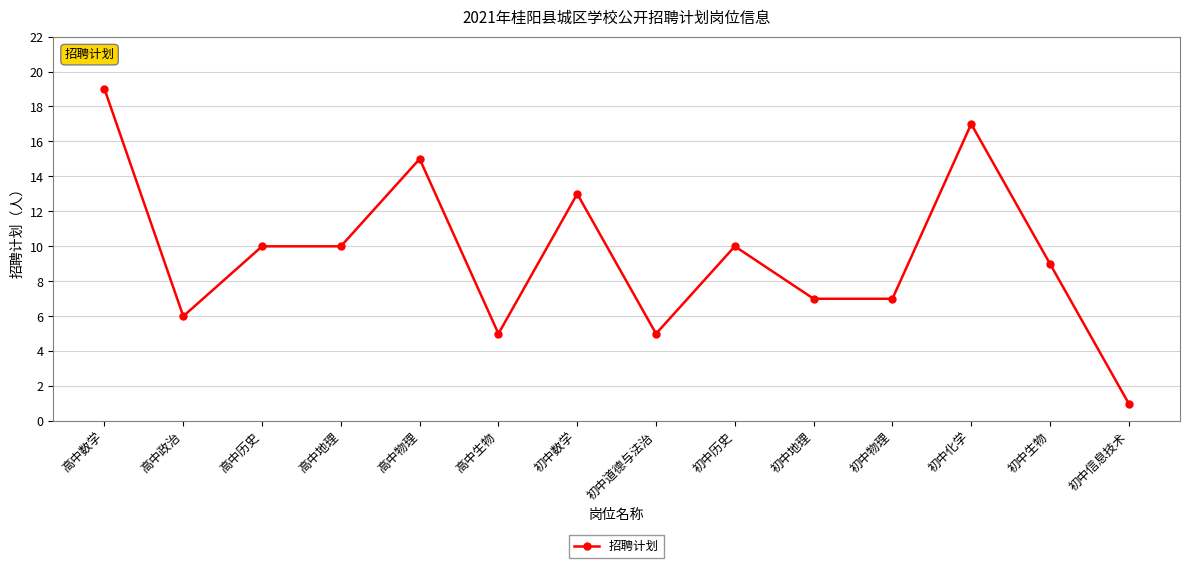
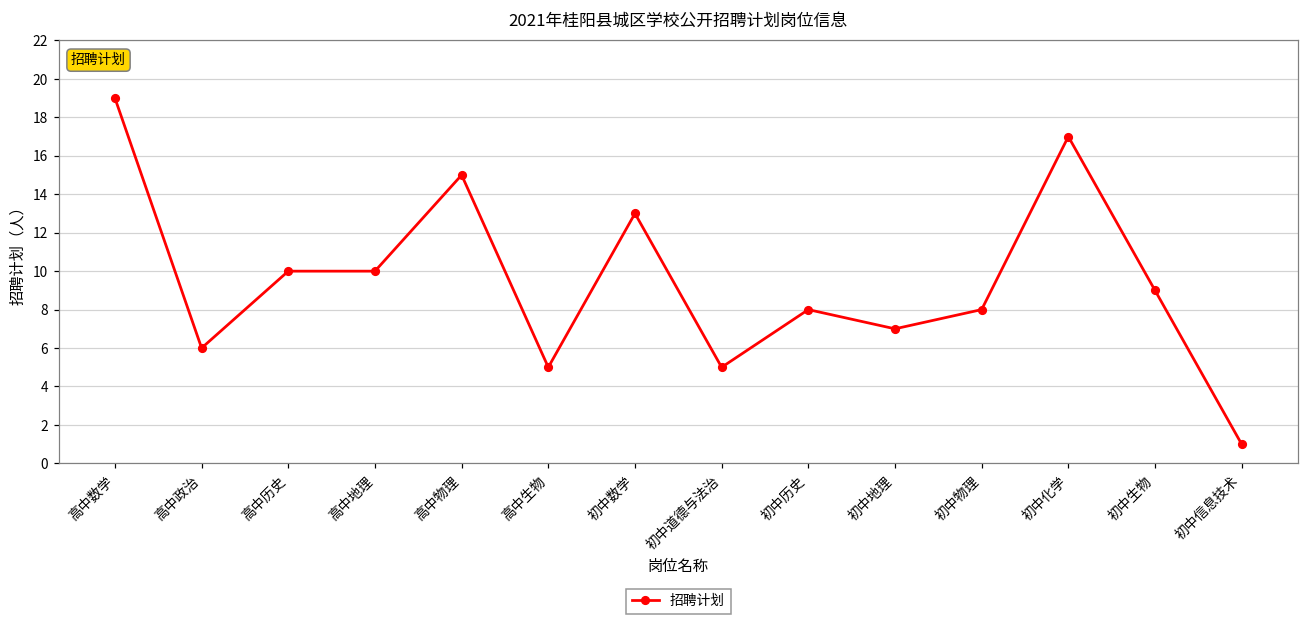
  {
    "高中数学": 19,
    "高中政治": 6,
    "高中历史": 10,
    "高中地理": 10,
    "高中物理": 15,
    "高中生物": 5,
    "初中数学": 13,
    "初中道德与法治": 5,
-   "初中历史": 10,
+   "初中历史": 8,
    "初中地理": 7,
-   "初中物理": 7,
+   "初中物理": 8,
    "初中化学": 17,
    "初中生物": 9,
    "初中信息技术": 1
  }
